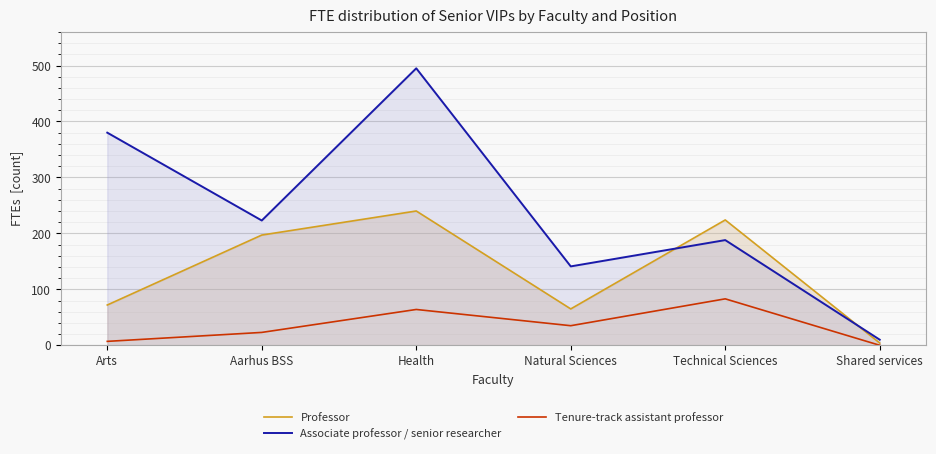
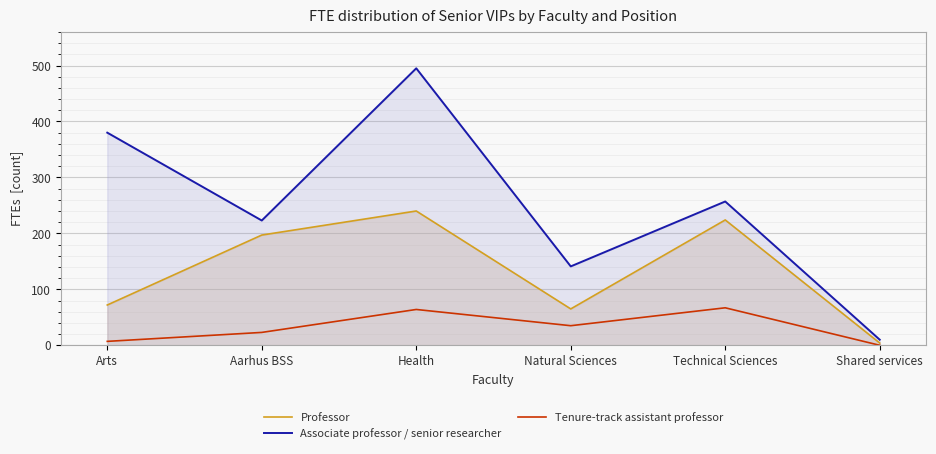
  {
    "Professor": {
      "Arts": 70,
      "Aarhus BSS": 200,
      "Health": 240,
      "Natural Sciences": 70,
      "Technical Sciences": 220
    },
    "Associate professor / senior researcher": {
      "Arts": 380,
      "Aarhus BSS": 220,
      "Health": 500,
      "Natural Sciences": 140,
-     "Technical Sciences": 190,
+     "Technical Sciences": 260,
      "Shared services": 10
    },
    "Tenure-track assistant professor": {
      "Arts": 10,
      "Aarhus BSS": 20,
      "Health": 60,
      "Natural Sciences": 40,
-     "Technical Sciences": 80
+     "Technical Sciences": 70
    }
  }
